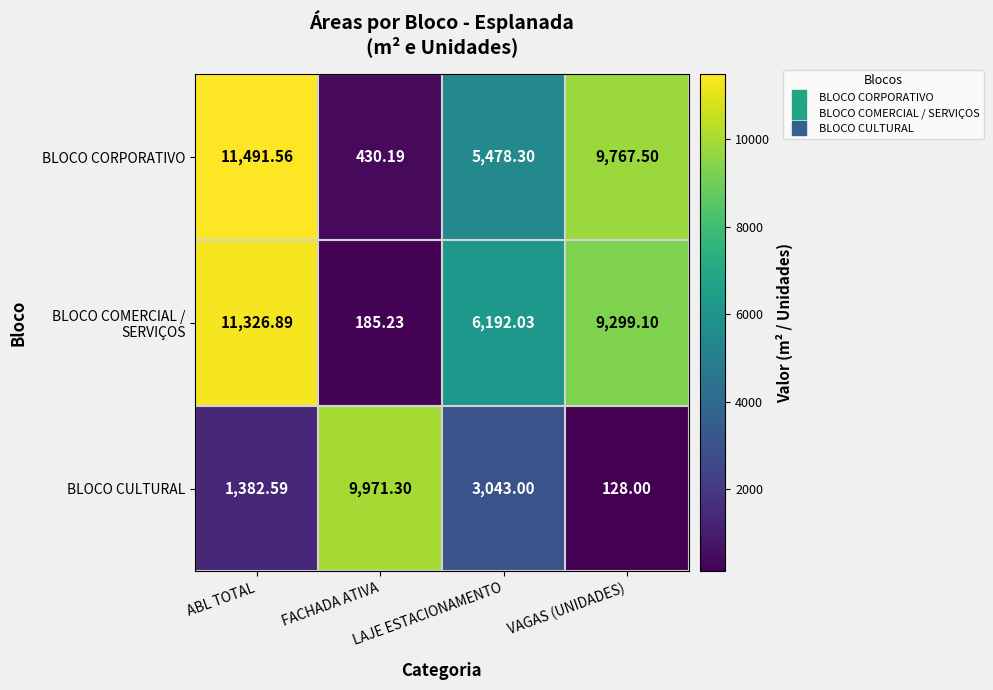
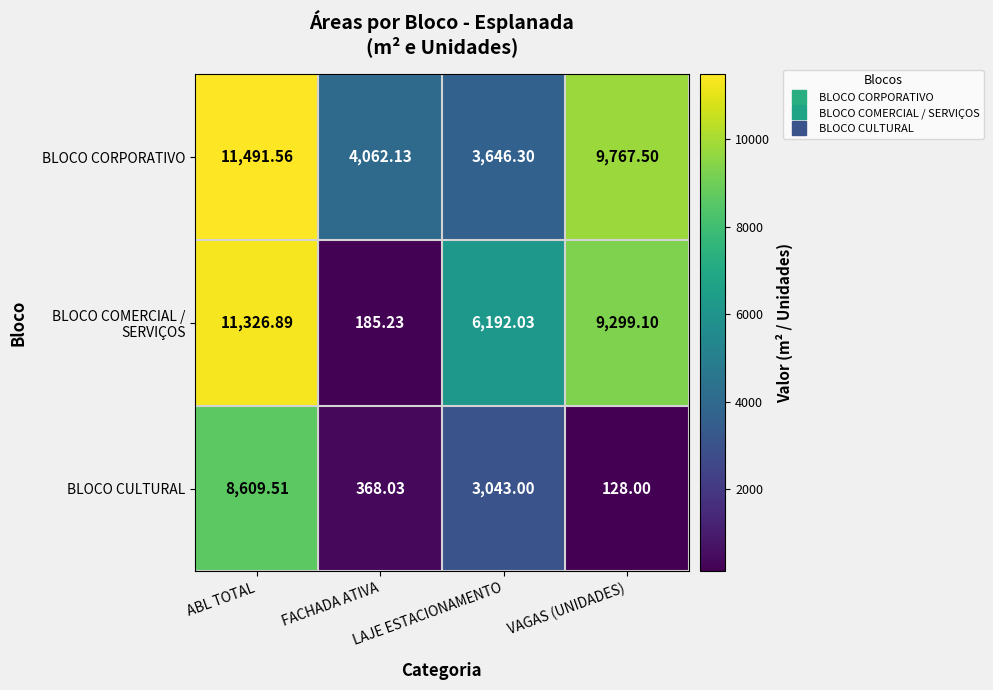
  {
    "BLOCO CORPORATIVO": {
      "ABL TOTAL": "11,491.56",
-     "FACHADA ATIVA": "430.19",
-     "LAJE ESTACIONAMENTO": "5,478.30",
+     "FACHADA ATIVA": "4,062.13",
+     "LAJE ESTACIONAMENTO": "3,646.30",
      "VAGAS (UNIDADES)": "9,767.50"
    },
    "BLOCO COMERCIAL / SERVIÇOS": {
      "ABL TOTAL": "11,326.89",
      "FACHADA ATIVA": "185.23",
      "LAJE ESTACIONAMENTO": "6,192.03",
      "VAGAS (UNIDADES)": "9,299.10"
    },
    "BLOCO CULTURAL": {
-     "ABL TOTAL": "1,382.59",
-     "FACHADA ATIVA": "9,971.30",
+     "ABL TOTAL": "8,609.51",
+     "FACHADA ATIVA": "368.03",
      "LAJE ESTACIONAMENTO": "3,043.00",
      "VAGAS (UNIDADES)": "128.00"
    }
  }
